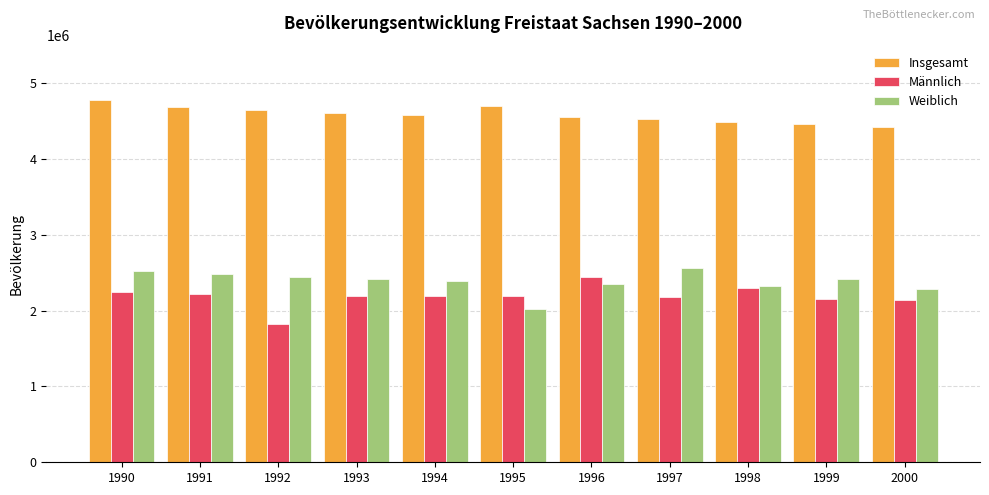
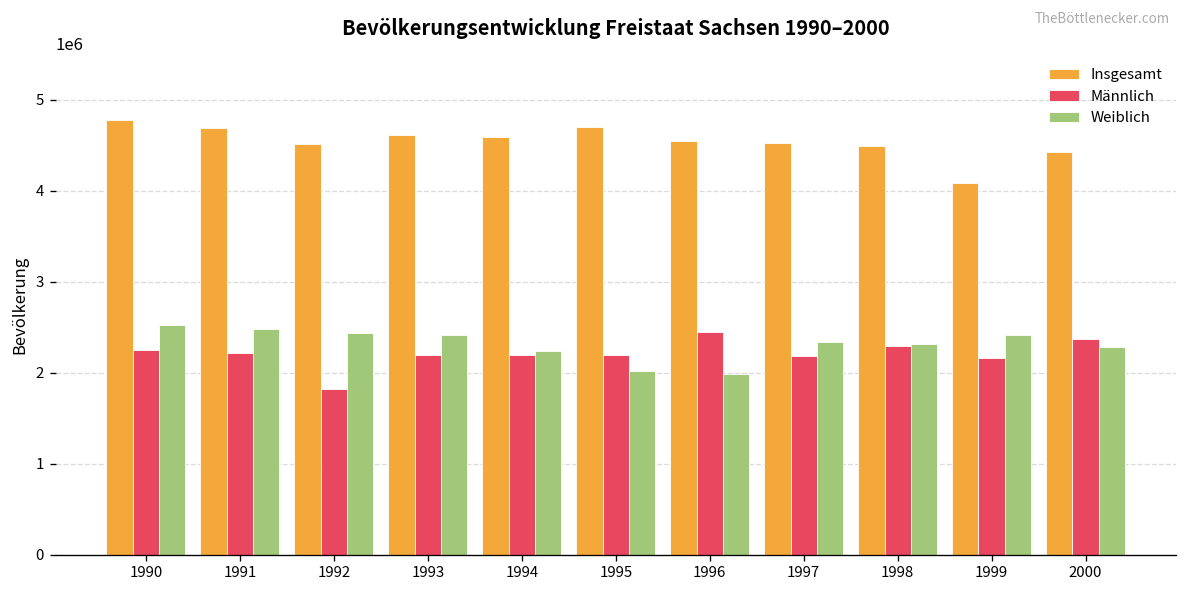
  {
    "Insgesamt": {
      "1990": 4800000,
      "1991": 4700000,
-     "1992": 4600000,
+     "1992": 4500000,
      "1993": 4600000,
      "1994": 4600000,
      "1995": 4700000,
      "1996": 4500000,
      "1997": 4500000,
      "1998": 4500000,
-     "1999": 4500000,
+     "1999": 4100000,
      "2000": 4400000
    },
    "Männlich": {
      "1990": 2300000,
      "1991": 2200000,
      "1992": 1800000,
      "1993": 2200000,
      "1994": 2200000,
      "1995": 2200000,
      "1996": 2400000,
      "1997": 2200000,
      "1998": 2300000,
      "1999": 2200000,
-     "2000": 2100000
+     "2000": 2400000
    },
    "Weiblich": {
      "1990": 2500000,
      "1991": 2500000,
      "1992": 2400000,
      "1993": 2400000,
-     "1994": 2400000,
+     "1994": 2200000,
      "1995": 2000000,
-     "1996": 2400000,
-     "1997": 2600000,
+     "1996": 2000000,
+     "1997": 2300000,
      "1998": 2300000,
      "1999": 2400000,
      "2000": 2300000
    }
  }
